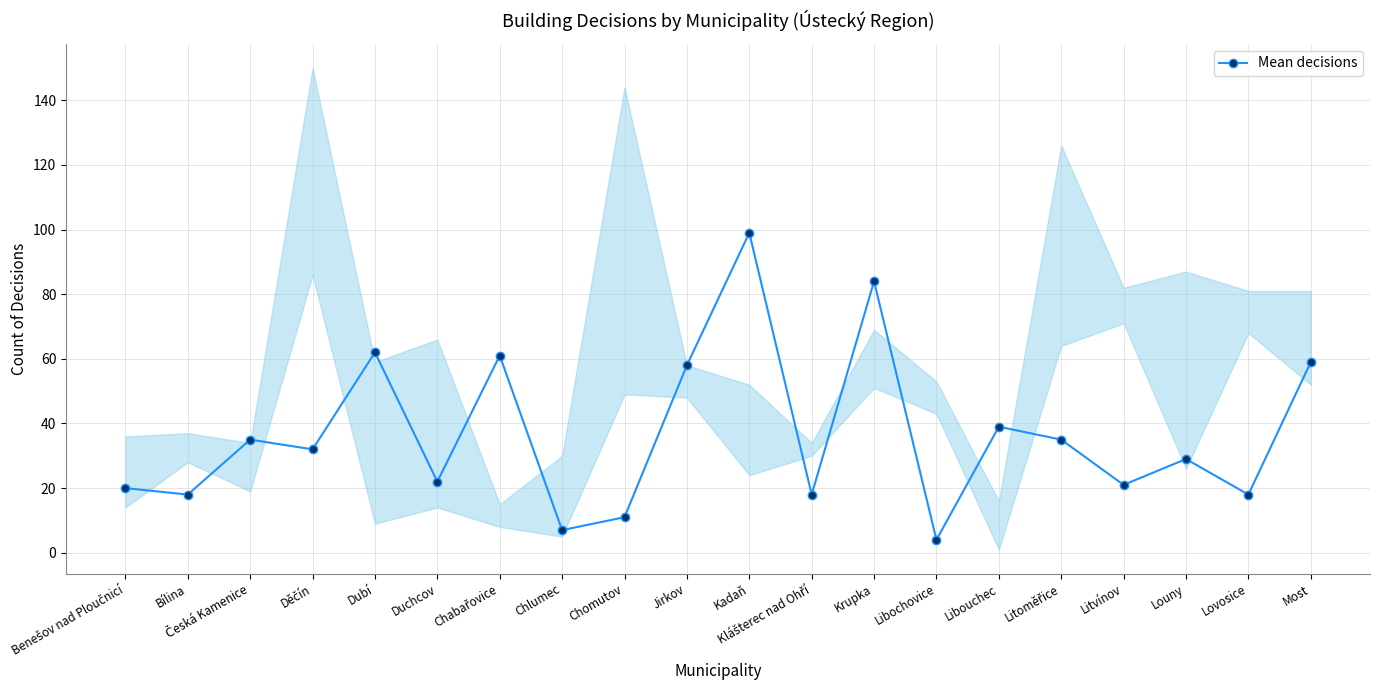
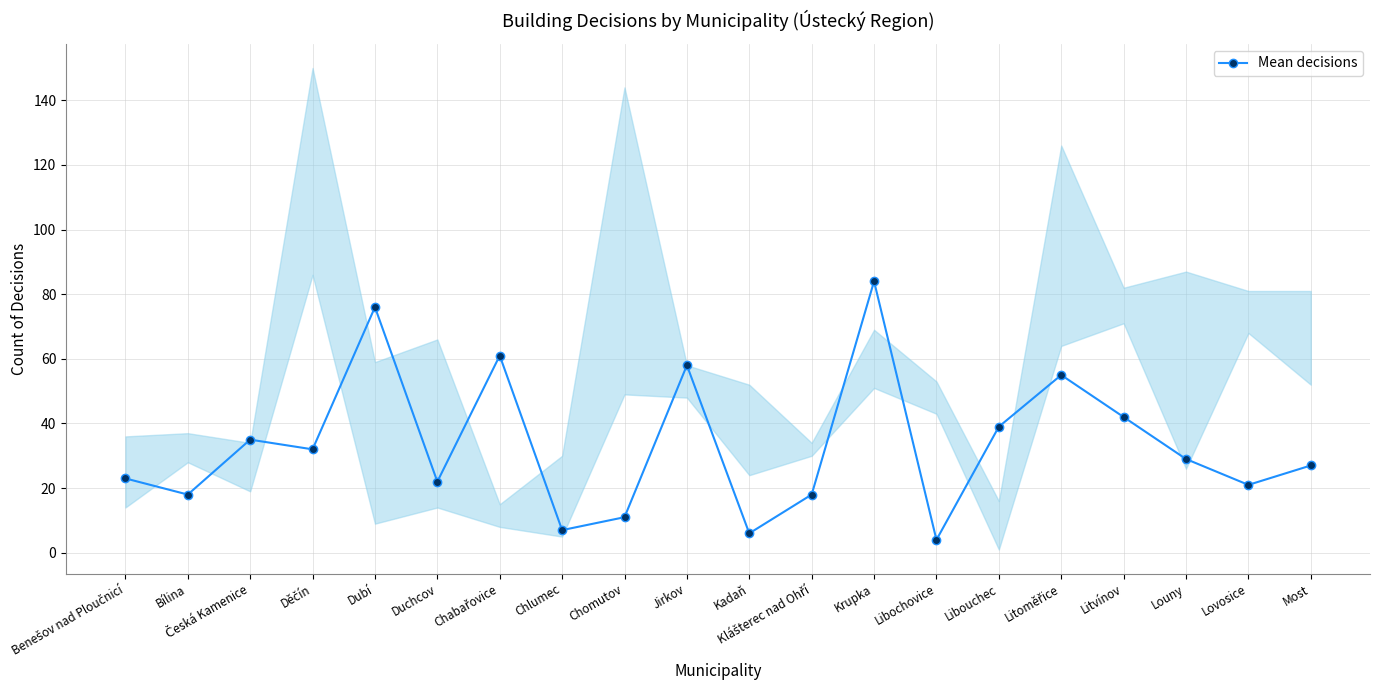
  {
    "Mean decisions": {
-     "Benešov nad Ploučnicí": 20,
+     "Benešov nad Ploučnicí": 23,
      "Bílina": 18,
      "Česká Kamenice": 35,
      "Děčín": 32,
-     "Dubí": 62,
+     "Dubí": 76,
      "Duchcov": 22,
      "Chabařovice": 61,
      "Chlumec": 7,
      "Chomutov": 11,
-     "Kadaň": 99,
+     "Kadaň": 6,
      "Klášterec nad Ohří": 18,
      "Krupka": 84,
      "Libochovice": 4,
      "Libouchec": 39,
-     "Litoměřice": 35,
-     "Litvínov": 21,
+     "Litoměřice": 55,
+     "Litvínov": 42,
      "Louny": 29,
-     "Lovosice": 18,
-     "Most": 59
+     "Lovosice": 21,
+     "Most": 27
    }
  }
